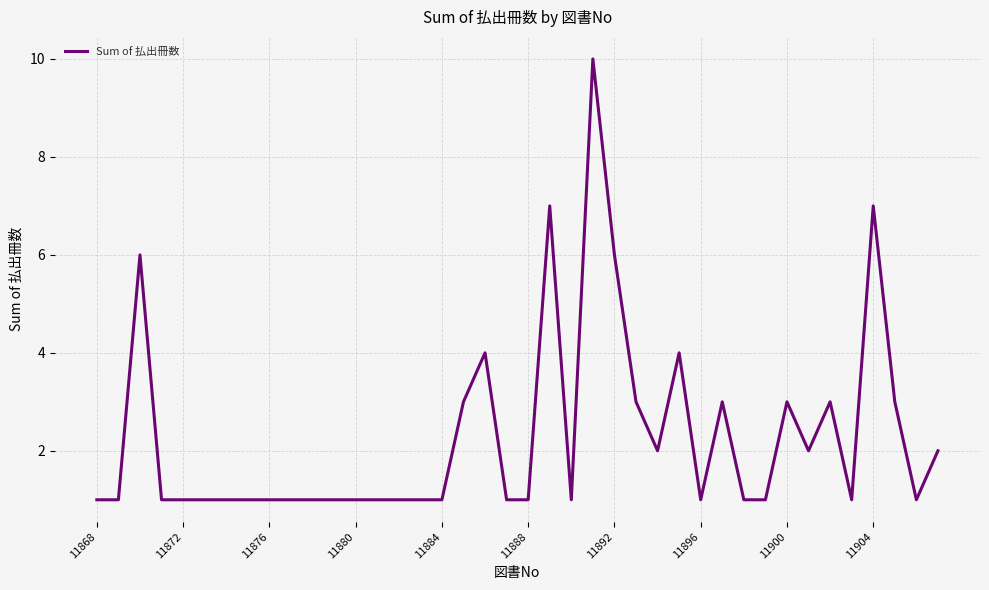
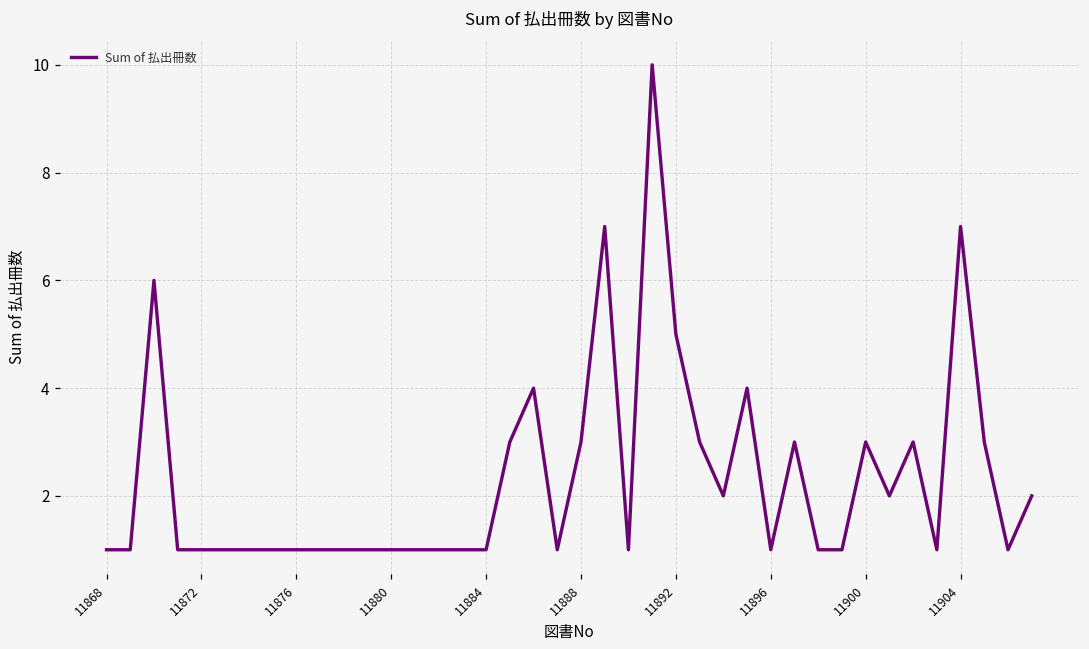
  {
    "11868": 1,
    "11872": 1,
    "11876": 1,
    "11880": 1,
    "11884": 1,
-   "11888": 1,
-   "11892": 6,
+   "11888": 3,
+   "11892": 5,
    "11896": 1,
    "11900": 3,
    "11904": 7
  }
